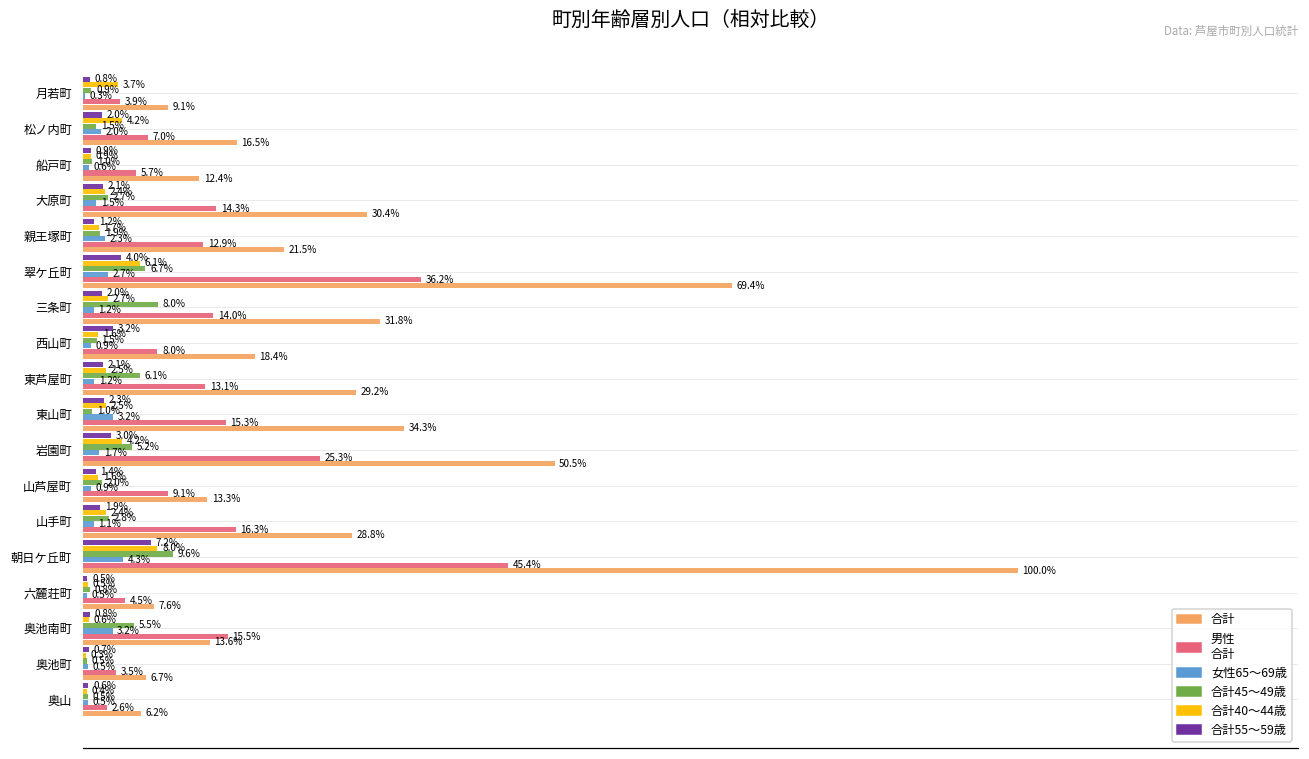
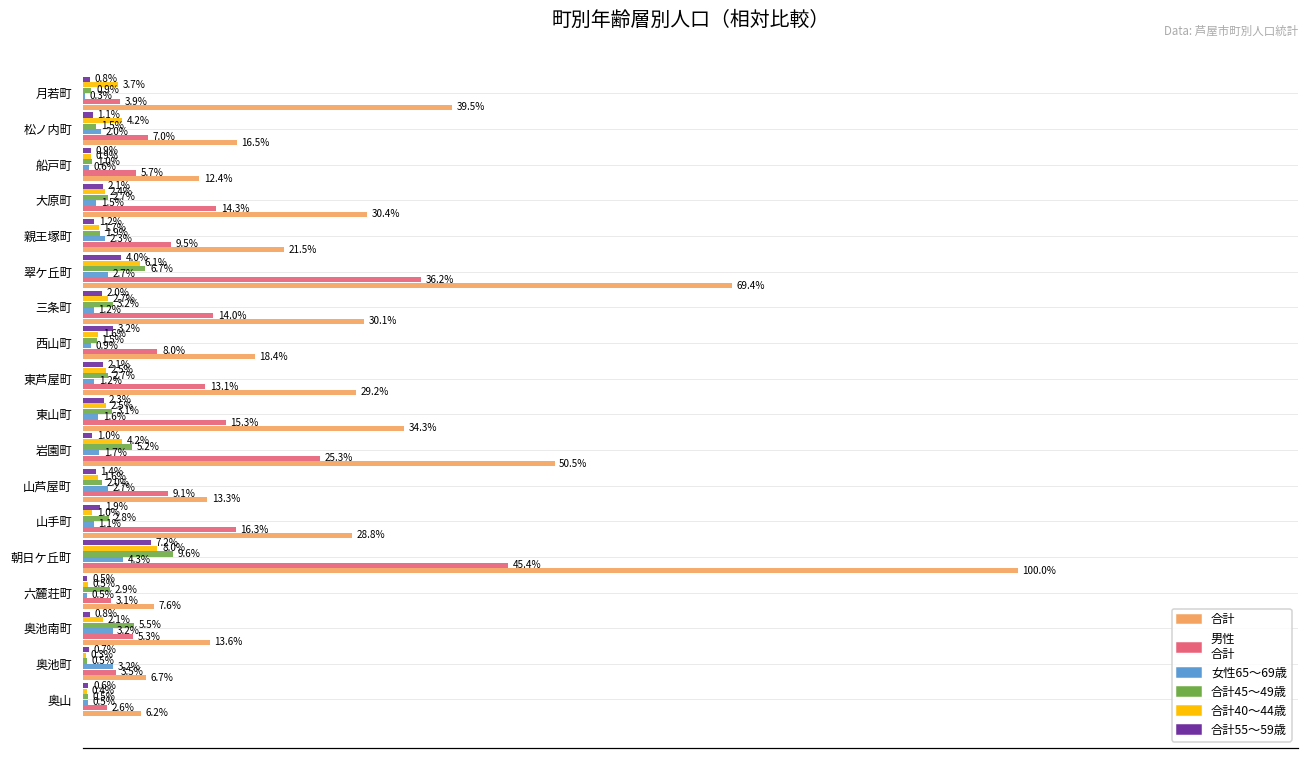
  {
    "合計": {
-     "月若町": "9.1%",
+     "月若町": "39.5%",
      "松ノ内町": "16.5%",
      "船戸町": "12.4%",
      "大原町": "30.4%",
      "親王塚町": "21.5%",
      "翠ケ丘町": "69.4%",
-     "三条町": "31.8%",
+     "三条町": "30.1%",
      "西山町": "18.4%",
      "東芦屋町": "29.2%",
      "東山町": "34.3%",
      "岩園町": "50.5%",
      "山芦屋町": "13.3%",
      "山手町": "28.8%",
      "朝日ケ丘町": "100.0%",
      "六麓荘町": "7.6%",
      "奥池町": "6.7%",
      "奥山": "6.2%"
    },
    "男性 合計": {
      "月若町": "3.9%",
      "松ノ内町": "7.0%",
      "船戸町": "5.7%",
      "大原町": "14.3%",
-     "親王塚町": "12.9%",
+     "親王塚町": "9.5%",
      "翠ケ丘町": "36.2%",
      "三条町": "14.0%",
      "西山町": "8.0%",
      "東芦屋町": "13.1%",
      "東山町": "15.3%",
      "岩園町": "25.3%",
      "山芦屋町": "9.1%",
      "山手町": "16.3%",
      "朝日ケ丘町": "45.4%",
-     "六麓荘町": "4.5%",
-     "奥池南町": "15.5%",
+     "六麓荘町": "3.1%",
+     "奥池南町": "5.3%",
      "奥池町": "3.5%",
      "奥山": "2.6%"
    },
    "女性65～69歳": {
      "翠ケ丘町": "2.7%",
      "三条町": "1.2%",
      "東芦屋町": "1.2%",
-     "東山町": "3.2%",
+     "東山町": "1.6%",
      "岩園町": "1.7%",
-     "山芦屋町": "0.9%",
+     "山芦屋町": "2.7%",
      "山手町": "1.1%",
      "朝日ケ丘町": "4.3%",
      "奥池南町": "3.2%",
-     "奥池町": "0.5%"
+     "奥池町": "3.2%"
    },
    "合計45～49歳": {
-     "三条町": "8.0%",
-     "東芦屋町": "6.1%",
-     "東山町": "1.0%",
+     "三条町": "3.2%",
+     "東芦屋町": "2.7%",
+     "東山町": "3.1%",
      "朝日ケ丘町": "9.6%",
-     "六麓荘町": "0.8%",
+     "六麓荘町": "2.9%",
      "奥池南町": "5.5%"
    },
    "合計40～44歳": {
      "月若町": "3.7%",
      "松ノ内町": "4.2%",
-     "山手町": "2.4%",
-     "奥池南町": "0.6%"
+     "山手町": "1.0%",
+     "奥池南町": "2.1%"
    },
    "合計55～59歳": {
      "月若町": "0.8%",
-     "松ノ内町": "2.0%",
+     "松ノ内町": "1.1%",
      "翠ケ丘町": "4.0%",
      "西山町": "3.2%",
-     "岩園町": "3.0%"
+     "岩園町": "1.0%"
    }
  }
